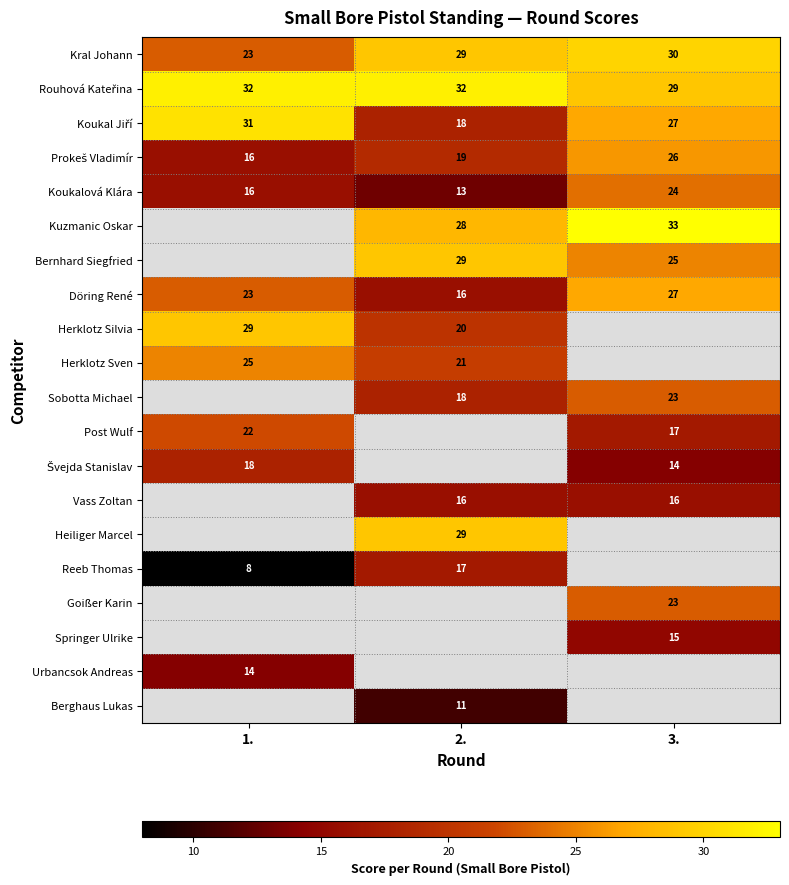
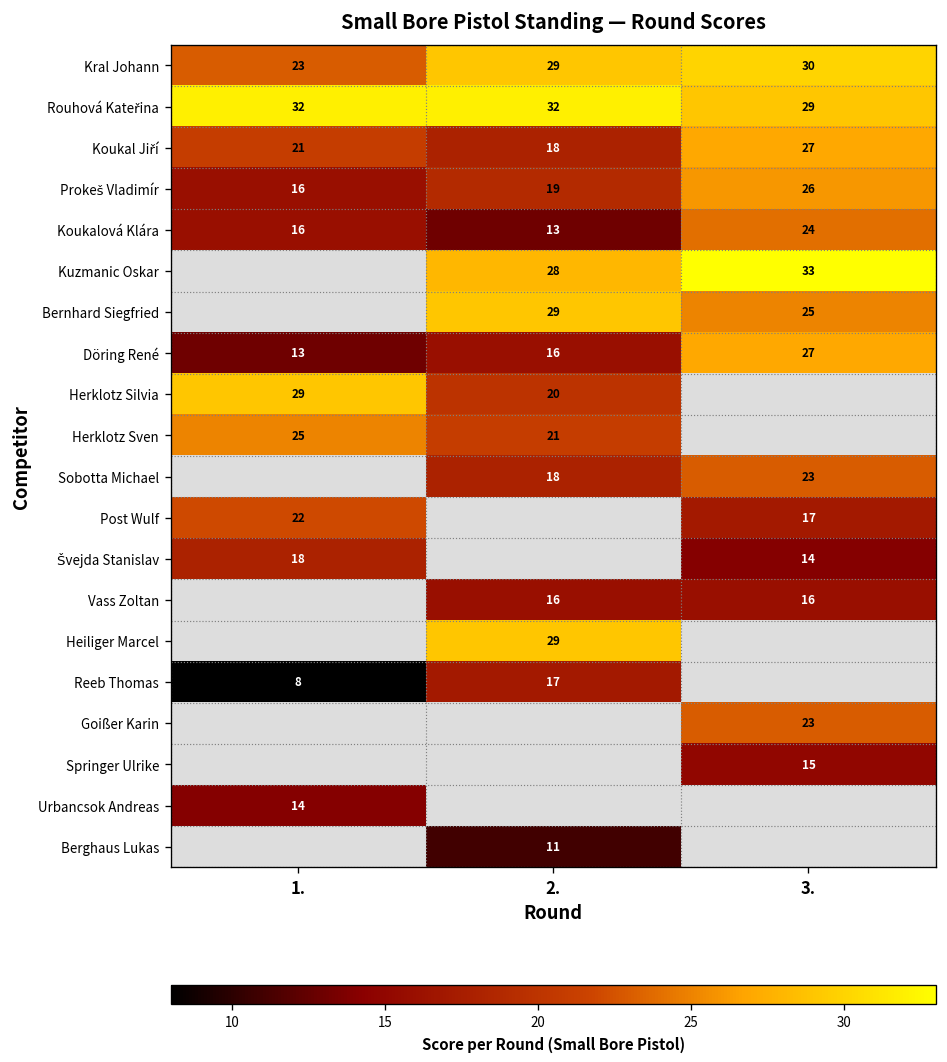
  {
    "Kral Johann": {
      "1.": 23,
      "2.": 29,
      "3.": 30
    },
    "Rouhová Kateřina": {
      "1.": 32,
      "2.": 32,
      "3.": 29
    },
    "Koukal Jiří": {
-     "1.": 31,
+     "1.": 21,
      "2.": 18,
      "3.": 27
    },
    "Prokeš Vladimír": {
      "1.": 16,
      "2.": 19,
      "3.": 26
    },
    "Koukalová Klára": {
      "1.": 16,
      "2.": 13,
      "3.": 24
    },
    "Kuzmanic Oskar": {
      "2.": 28,
      "3.": 33
    },
    "Bernhard Siegfried": {
      "2.": 29,
      "3.": 25
    },
    "Döring René": {
-     "1.": 23,
+     "1.": 13,
      "2.": 16,
      "3.": 27
    },
    "Herklotz Silvia": {
      "1.": 29,
      "2.": 20
    },
    "Herklotz Sven": {
      "1.": 25,
      "2.": 21
    },
    "Sobotta Michael": {
      "2.": 18,
      "3.": 23
    },
    "Post Wulf": {
      "1.": 22,
      "3.": 17
    },
    "Švejda Stanislav": {
      "1.": 18,
      "3.": 14
    },
    "Vass Zoltan": {
      "2.": 16,
      "3.": 16
    },
    "Heiliger Marcel": {
      "2.": 29
    },
    "Reeb Thomas": {
      "1.": 8,
      "2.": 17
    },
    "Goißer Karin": {
      "3.": 23
    },
    "Springer Ulrike": {
      "3.": 15
    },
    "Urbancsok Andreas": {
      "1.": 14
    },
    "Berghaus Lukas": {
      "2.": 11
    }
  }
